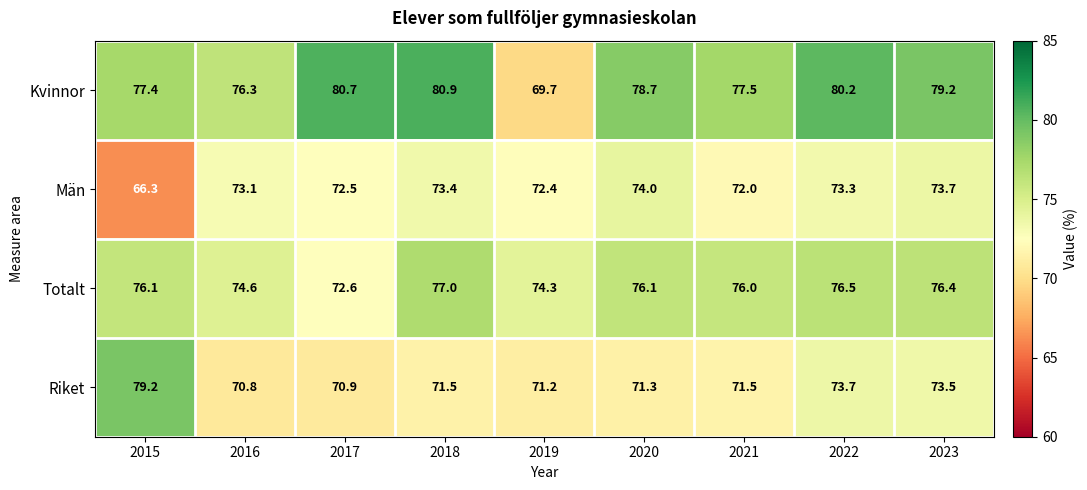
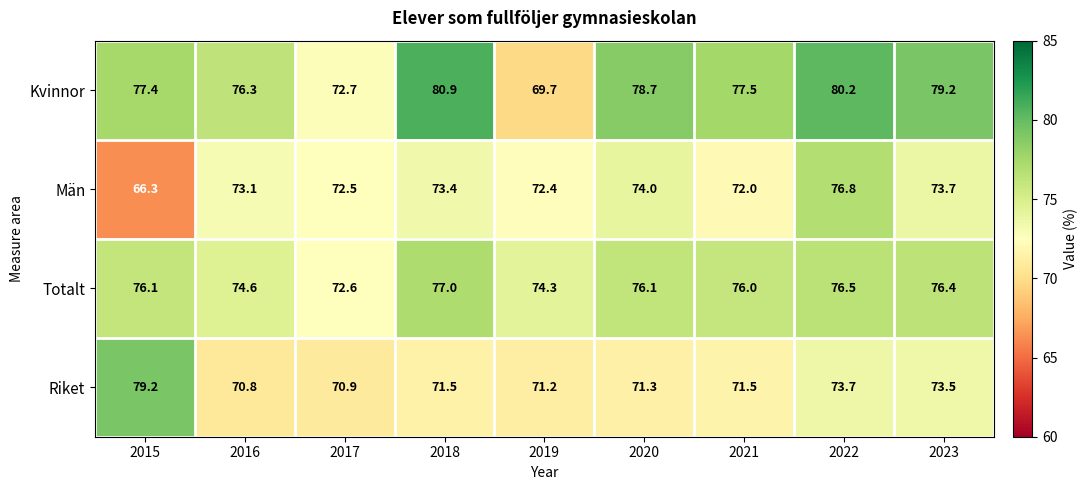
  {
    "Kvinnor": {
      "2015": 77.4,
      "2016": 76.3,
-     "2017": 80.7,
+     "2017": 72.7,
      "2018": 80.9,
      "2019": 69.7,
      "2020": 78.7,
      "2021": 77.5,
      "2022": 80.2,
      "2023": 79.2
    },
    "Män": {
      "2015": 66.3,
      "2016": 73.1,
      "2017": 72.5,
      "2018": 73.4,
      "2019": 72.4,
      "2020": 74.0,
      "2021": 72.0,
-     "2022": 73.3,
+     "2022": 76.8,
      "2023": 73.7
    },
    "Totalt": {
      "2015": 76.1,
      "2016": 74.6,
      "2017": 72.6,
      "2018": 77.0,
      "2019": 74.3,
      "2020": 76.1,
      "2021": 76.0,
      "2022": 76.5,
      "2023": 76.4
    },
    "Riket": {
      "2015": 79.2,
      "2016": 70.8,
      "2017": 70.9,
      "2018": 71.5,
      "2019": 71.2,
      "2020": 71.3,
      "2021": 71.5,
      "2022": 73.7,
      "2023": 73.5
    }
  }
